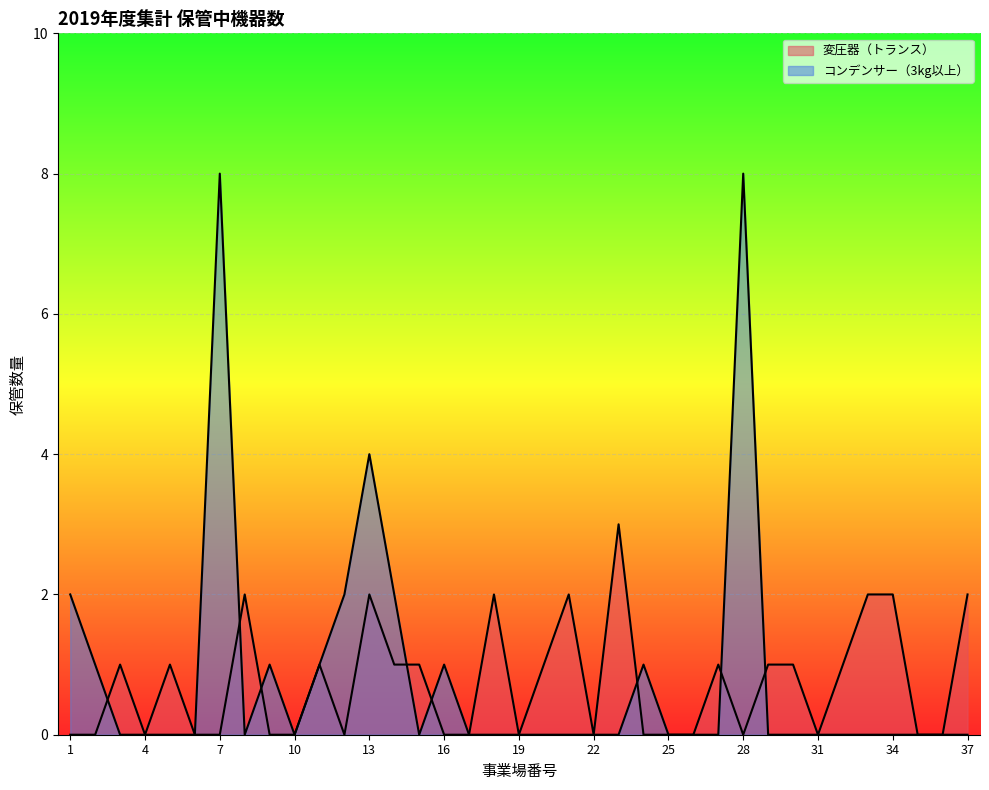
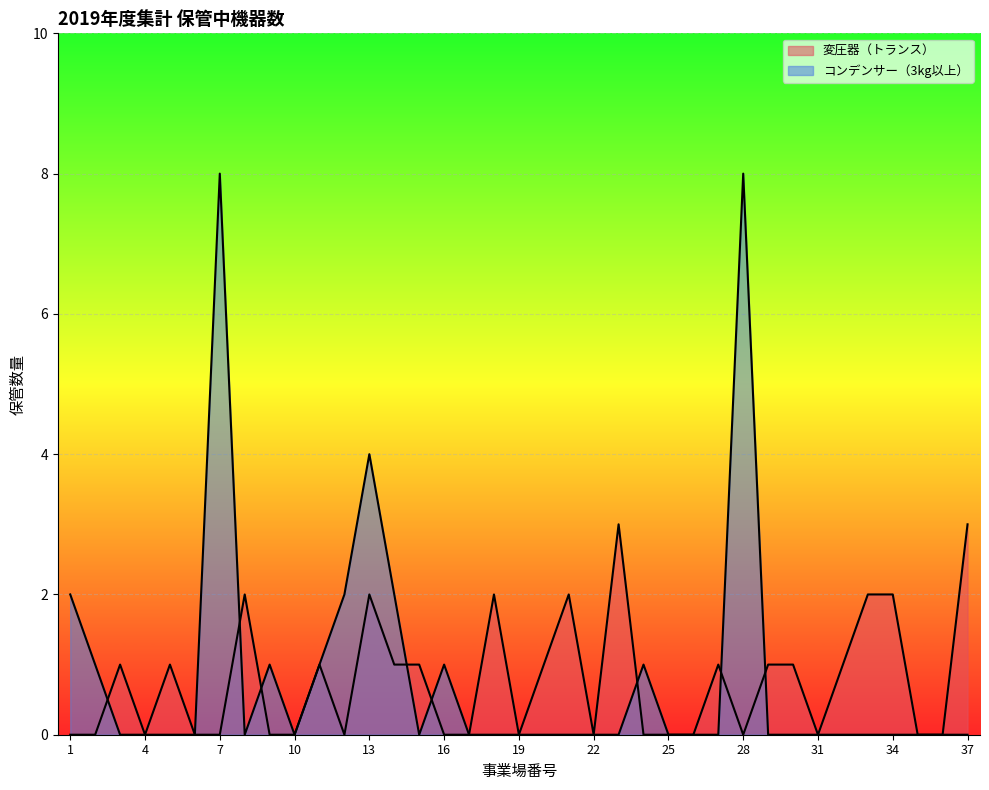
  {
    "変圧器（トランス）": {
      "1": 0,
      "7": 0,
      "13": 2,
      "16": 0,
      "28": 0,
      "34": 2,
-     "37": 2
+     "37": 3
    },
    "コンデンサー（3kg以上）": {
      "1": 2,
      "7": 8,
      "13": 4,
      "16": 1,
      "28": 8,
      "34": 0,
      "37": 0
    }
  }
